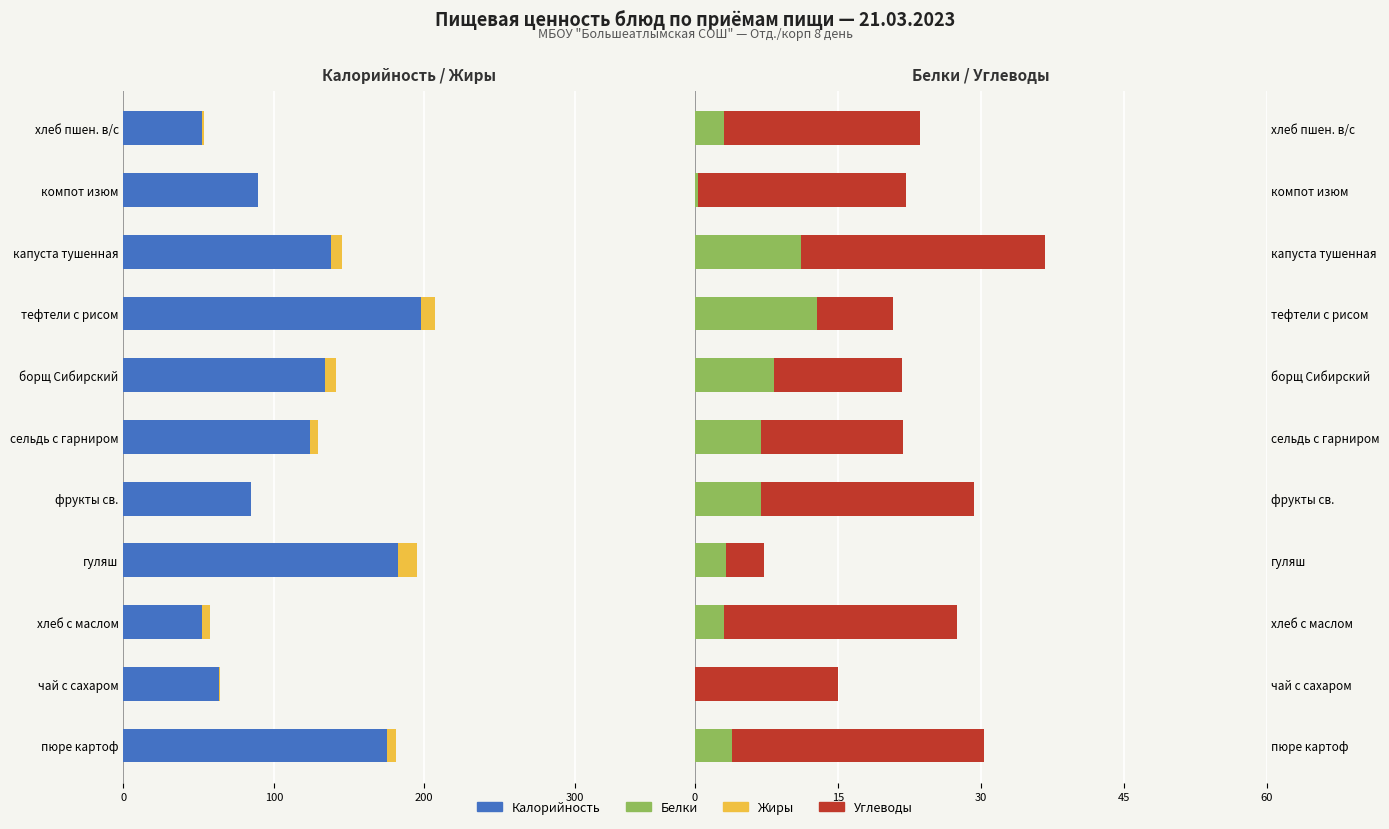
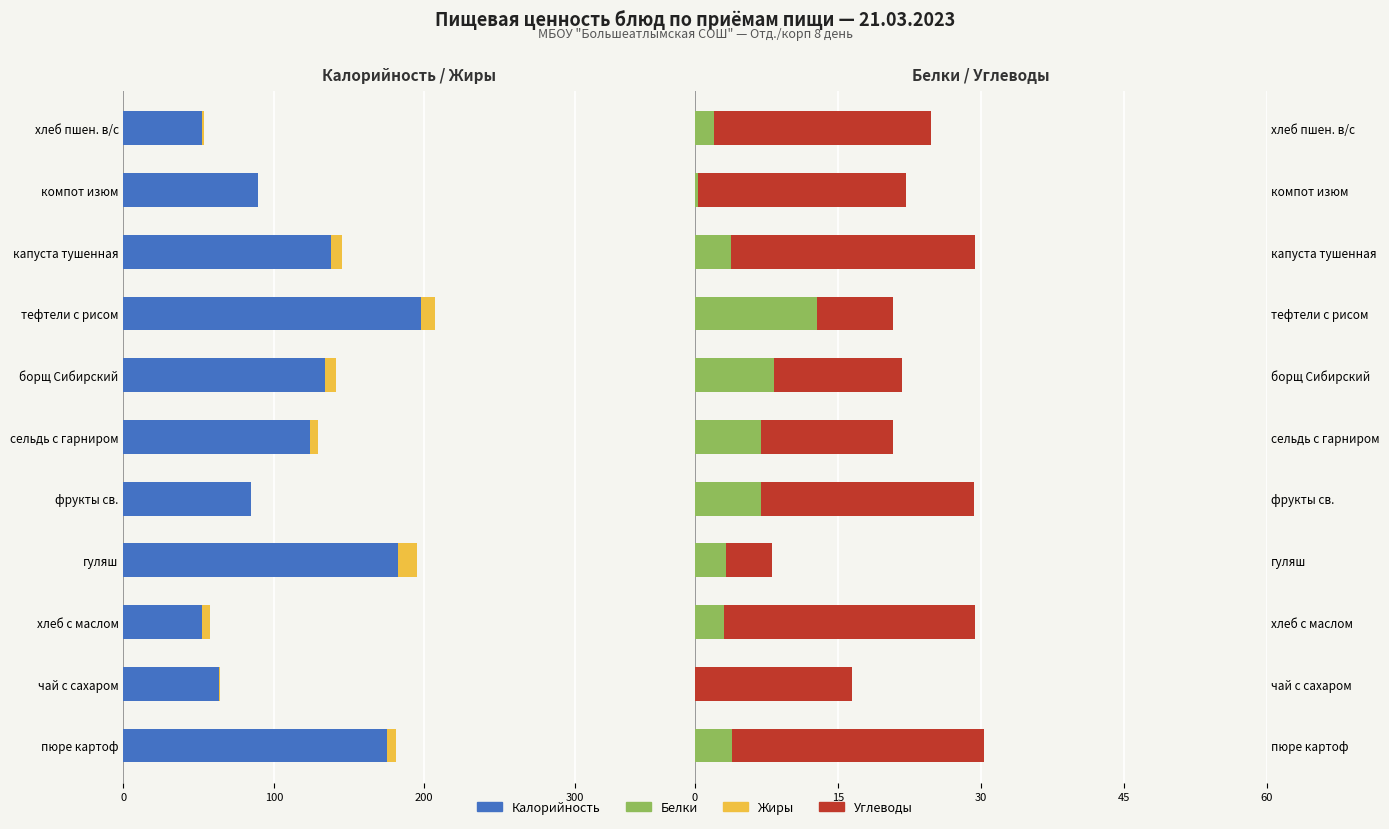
  {
    "Белки / Углеводы": {
      "Белки": {
-       "хлеб пшен. в/с": 3,
+       "хлеб пшен. в/с": 2,
        "компот изюм": 0,
-       "капуста тушенная": 11,
+       "капуста тушенная": 4,
        "тефтели с рисом": 13,
        "борщ Сибирский": 8,
        "сельдь с гарниром": 7,
        "фрукты св.": 7,
        "гуляш": 3,
        "хлеб с маслом": 3,
        "пюре картоф": 4
      },
      "Углеводы": {
-       "хлеб пшен. в/с": 21,
+       "хлеб пшен. в/с": 23,
        "компот изюм": 22,
        "капуста тушенная": 26,
        "тефтели с рисом": 8,
        "борщ Сибирский": 13,
-       "сельдь с гарниром": 15,
+       "сельдь с гарниром": 14,
        "фрукты св.": 22,
-       "гуляш": 4,
-       "хлеб с маслом": 25,
-       "чай с сахаром": 15,
+       "гуляш": 5,
+       "хлеб с маслом": 26,
+       "чай с сахаром": 17,
        "пюре картоф": 26
      }
    }
  }
